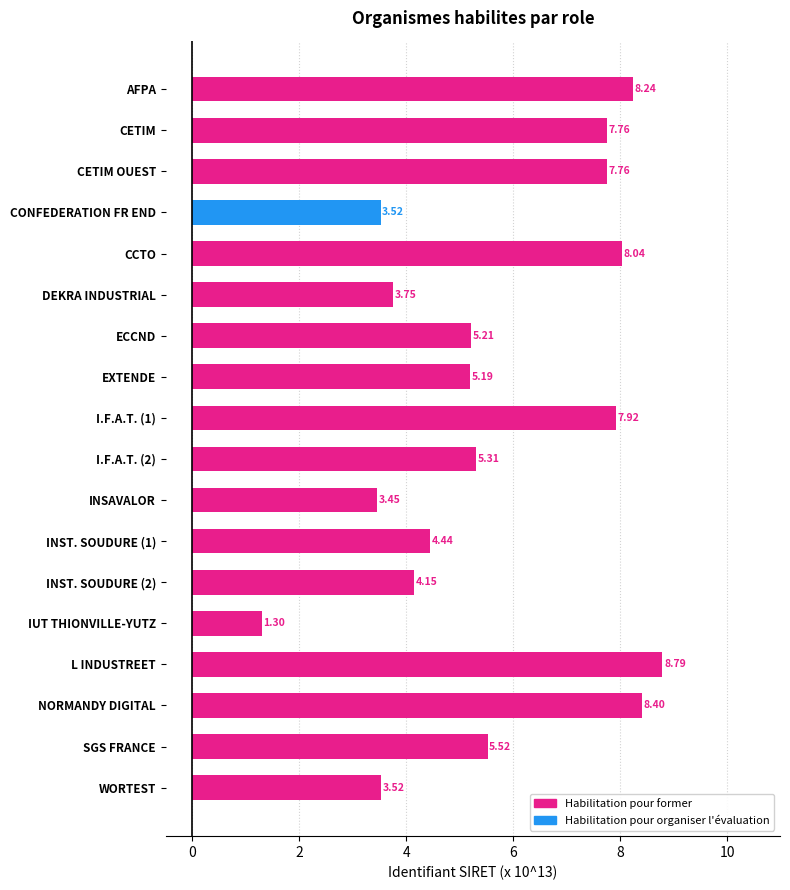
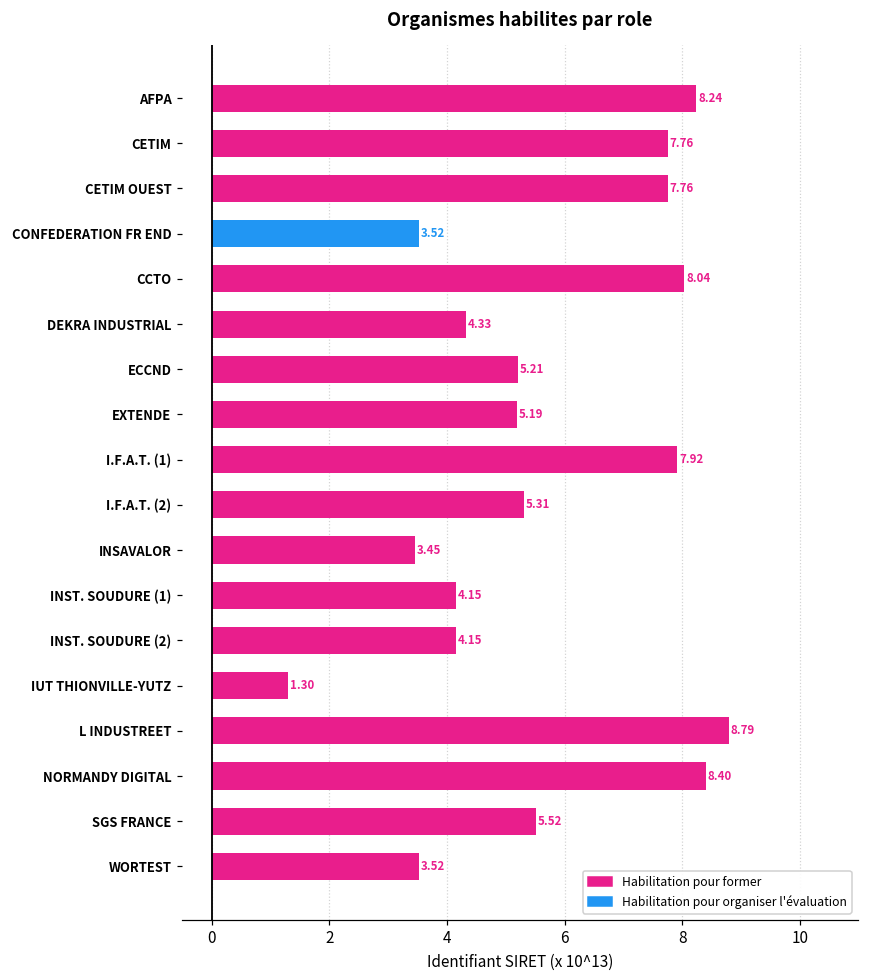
  {
    "AFPA": 8.24,
    "CETIM": 7.76,
    "CETIM OUEST": 7.76,
    "CONFEDERATION FR END": 3.52,
    "CCTO": 8.04,
-   "DEKRA INDUSTRIAL": 3.75,
+   "DEKRA INDUSTRIAL": 4.33,
    "ECCND": 5.21,
    "EXTENDE": 5.19,
    "I.F.A.T. (1)": 7.92,
    "I.F.A.T. (2)": 5.31,
    "INSAVALOR": 3.45,
-   "INST. SOUDURE (1)": 4.44,
+   "INST. SOUDURE (1)": 4.15,
    "INST. SOUDURE (2)": 4.15,
    "IUT THIONVILLE-YUTZ": 1.30,
    "L INDUSTREET": 8.79,
    "NORMANDY DIGITAL": 8.40,
    "SGS FRANCE": 5.52,
    "WORTEST": 3.52
  }
